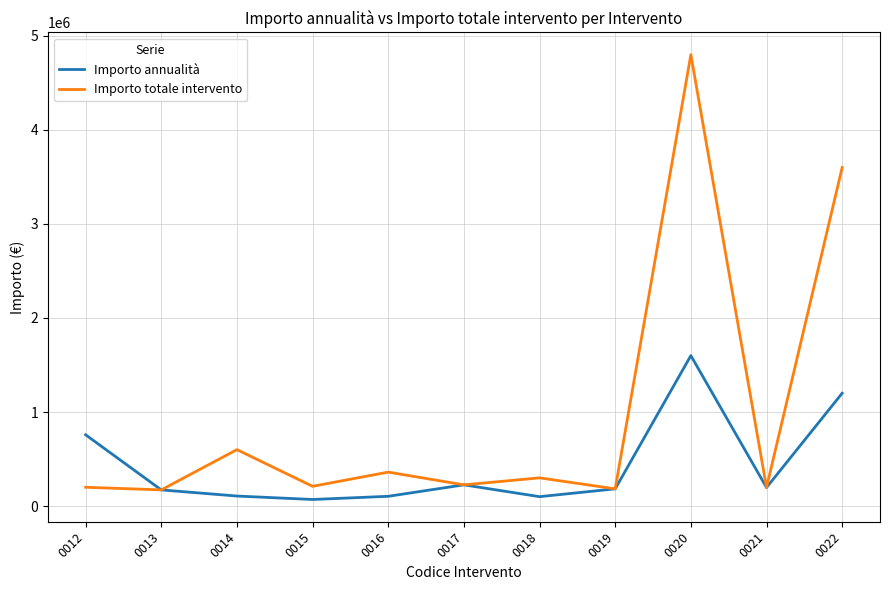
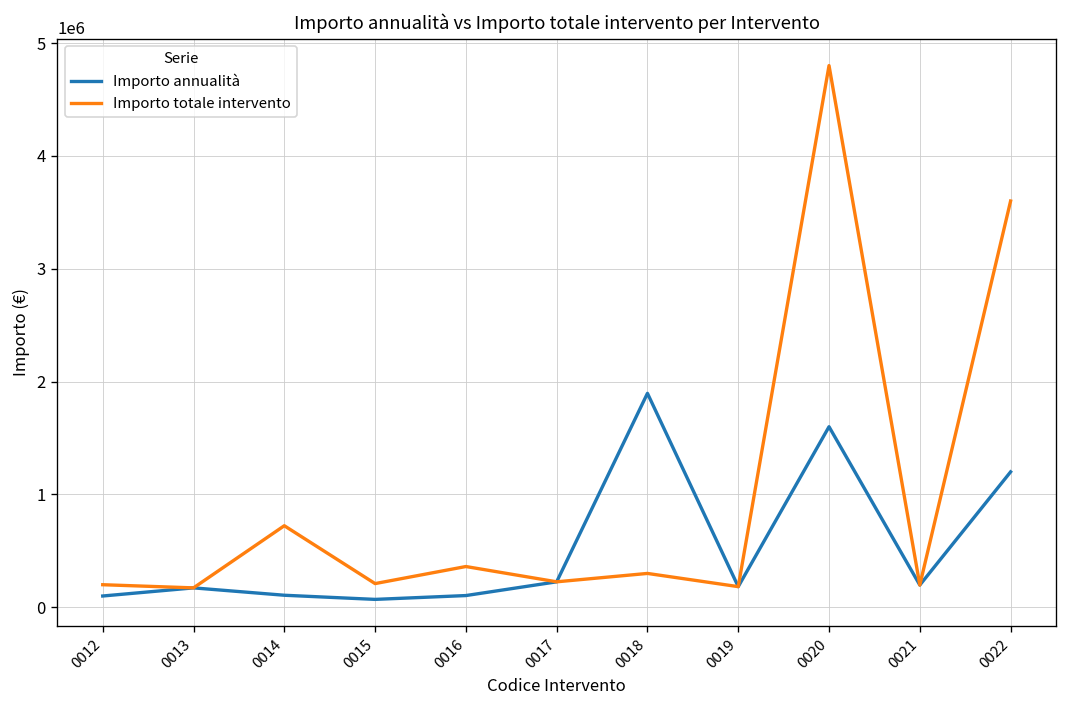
  {
    "Importo annualità": {
-     "0012": 800000,
+     "0012": 100000,
      "0014": 100000,
      "0015": 100000,
      "0016": 100000,
-     "0018": 100000,
+     "0018": 1900000,
      "0020": 1600000,
      "0022": 1200000
    },
    "Importo totale intervento": {
      "0012": 200000,
-     "0014": 600000,
+     "0014": 700000,
      "0015": 200000,
      "0016": 400000,
      "0018": 300000,
      "0020": 4800000,
      "0022": 3600000
    }
  }
